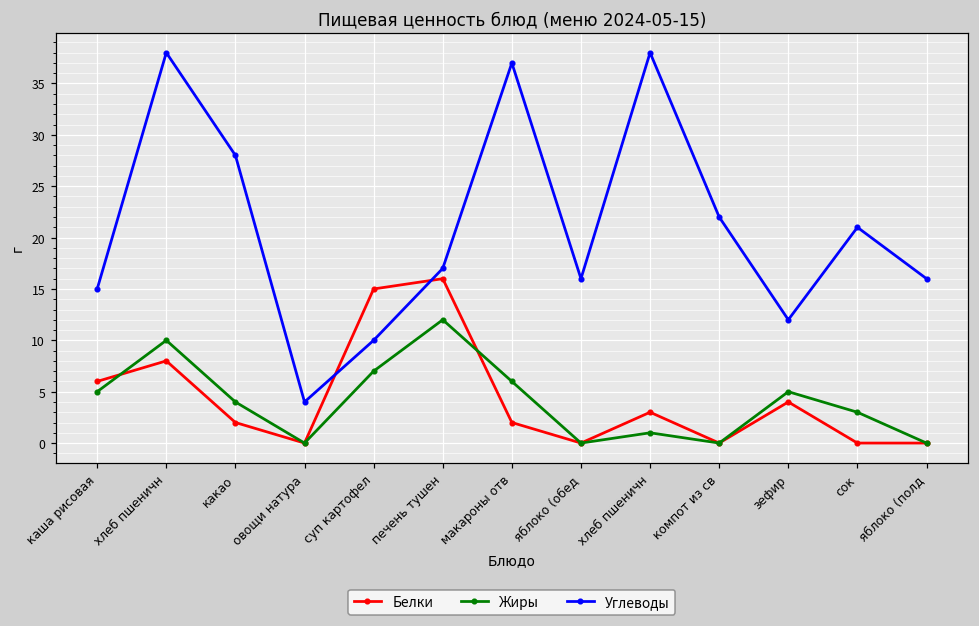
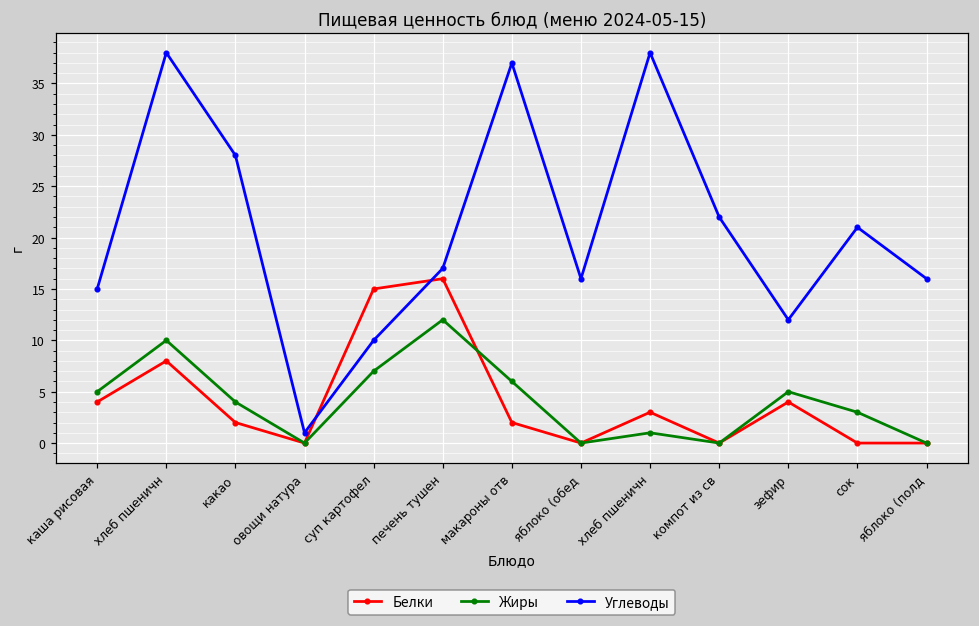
  {
    "Белки": {
-     "каша рисовая": 6,
+     "каша рисовая": 4,
      "какао": 2,
      "суп картофел": 15,
      "печень тушен": 16,
      "макароны отв": 2,
      "зефир": 4,
      "сок": 0
    },
    "Жиры": {
      "каша рисовая": 5,
      "какао": 4,
      "суп картофел": 7,
      "печень тушен": 12,
      "макароны отв": 6,
      "зефир": 5,
      "сок": 3
    },
    "Углеводы": {
      "каша рисовая": 15,
      "какао": 28,
-     "овощи натура": 4,
+     "овощи натура": 1,
      "суп картофел": 10,
      "печень тушен": 17,
      "макароны отв": 37,
      "яблоко (обед": 16,
      "компот из св": 22,
      "зефир": 12,
      "сок": 21,
      "яблоко (полд": 16
    }
  }
